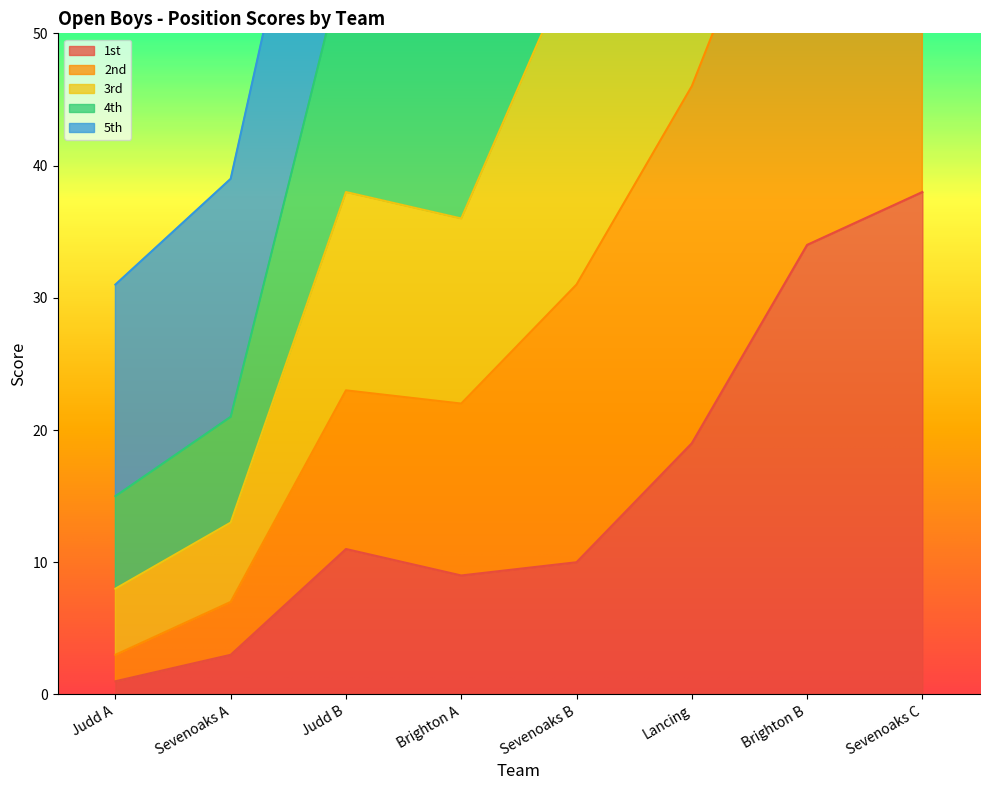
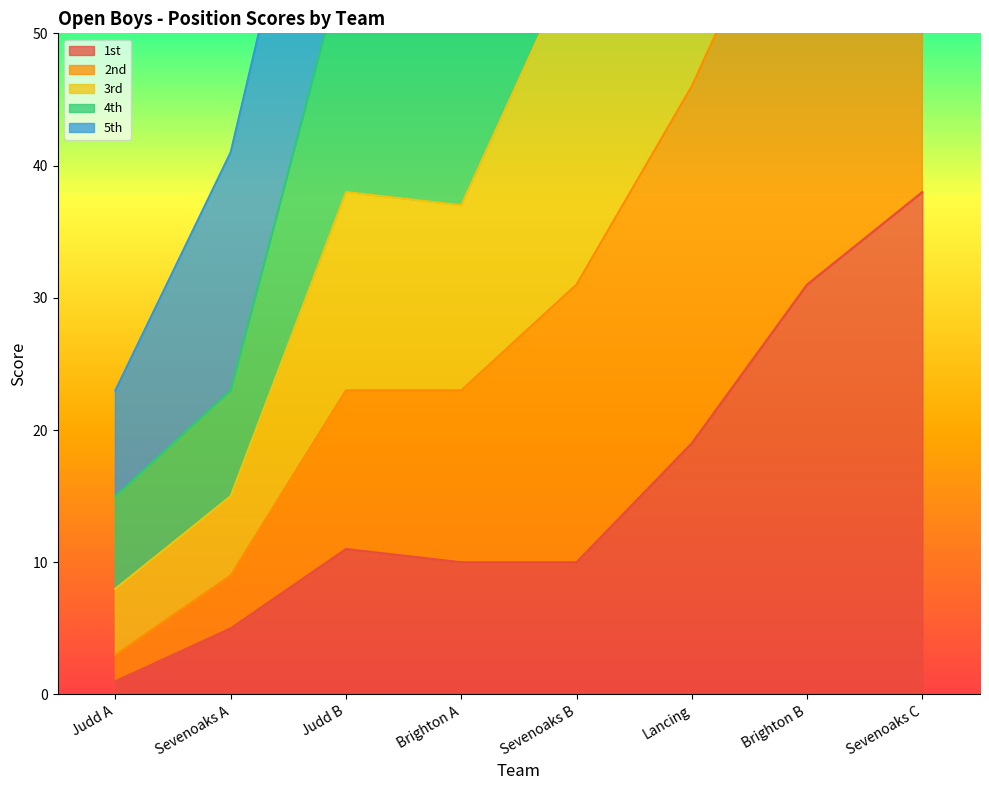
  {
    "1st": {
      "Judd A": 1,
-     "Sevenoaks A": 3,
+     "Sevenoaks A": 5,
      "Judd B": 11,
-     "Brighton A": 9,
+     "Brighton A": 10,
      "Sevenoaks B": 10,
      "Lancing": 19,
-     "Brighton B": 34,
+     "Brighton B": 31,
      "Sevenoaks C": 38
    },
    "4th": {
      "Judd A": 7,
      "Sevenoaks A": 8
    },
    "5th": {
-     "Judd A": 16,
+     "Judd A": 8,
      "Sevenoaks A": 18
    }
  }
